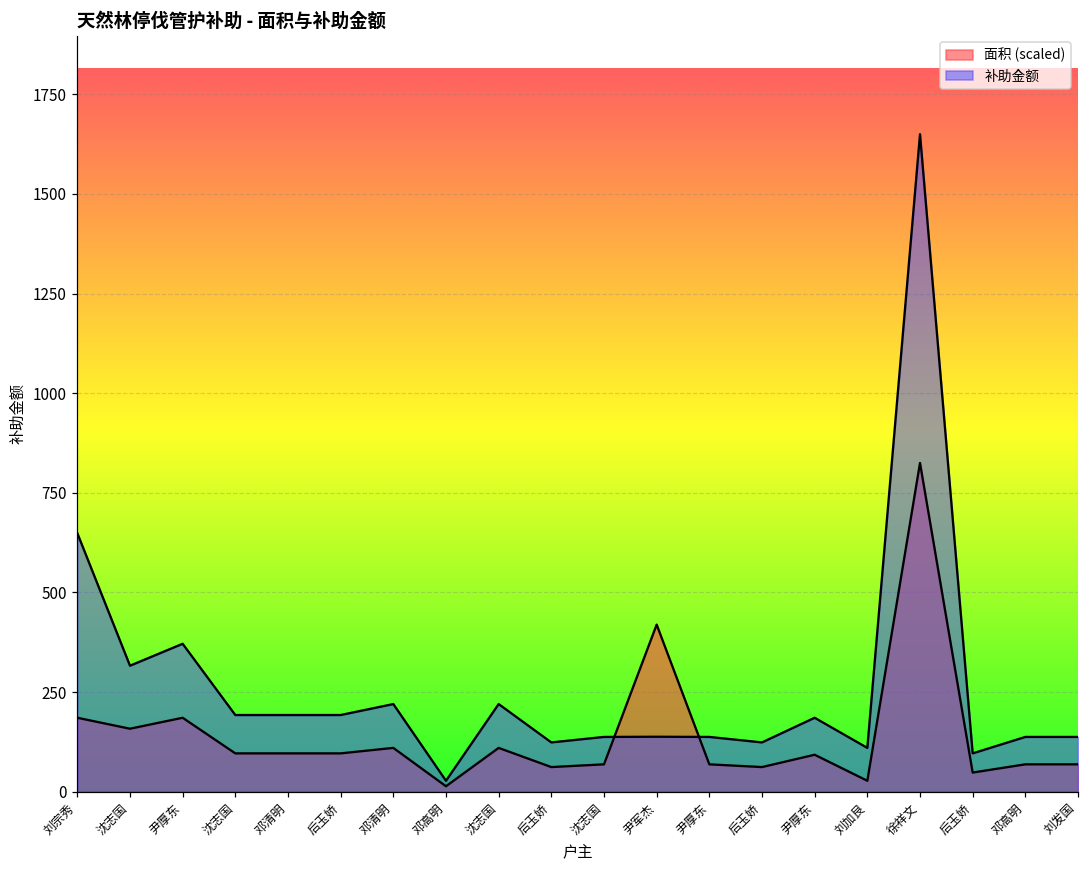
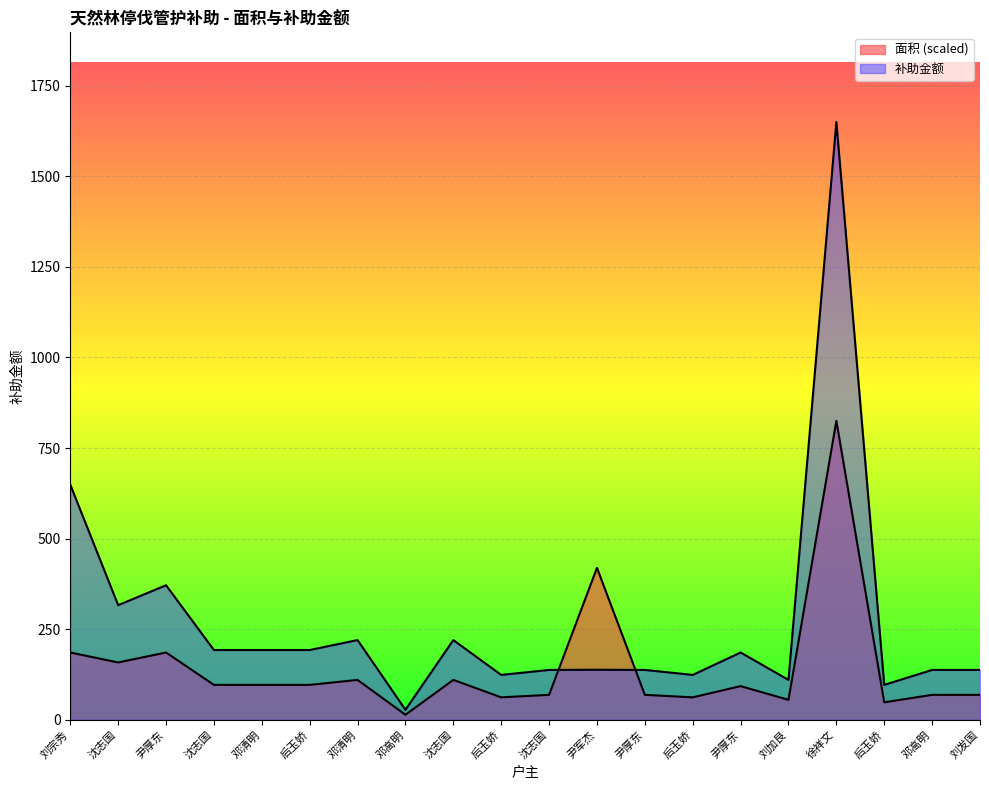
  {
    "面积 (scaled)": {
      "刘宗秀": 190,
      "尹军杰": 420,
-     "刘加艮": 30,
+     "刘加艮": 60,
      "徐祥文": 830,
      "刘发国": 70
    },
    "补助金额": {
      "刘宗秀": 650,
      "尹军杰": 140,
      "刘加艮": 110,
      "徐祥文": 1650,
      "刘发国": 140
    }
  }
